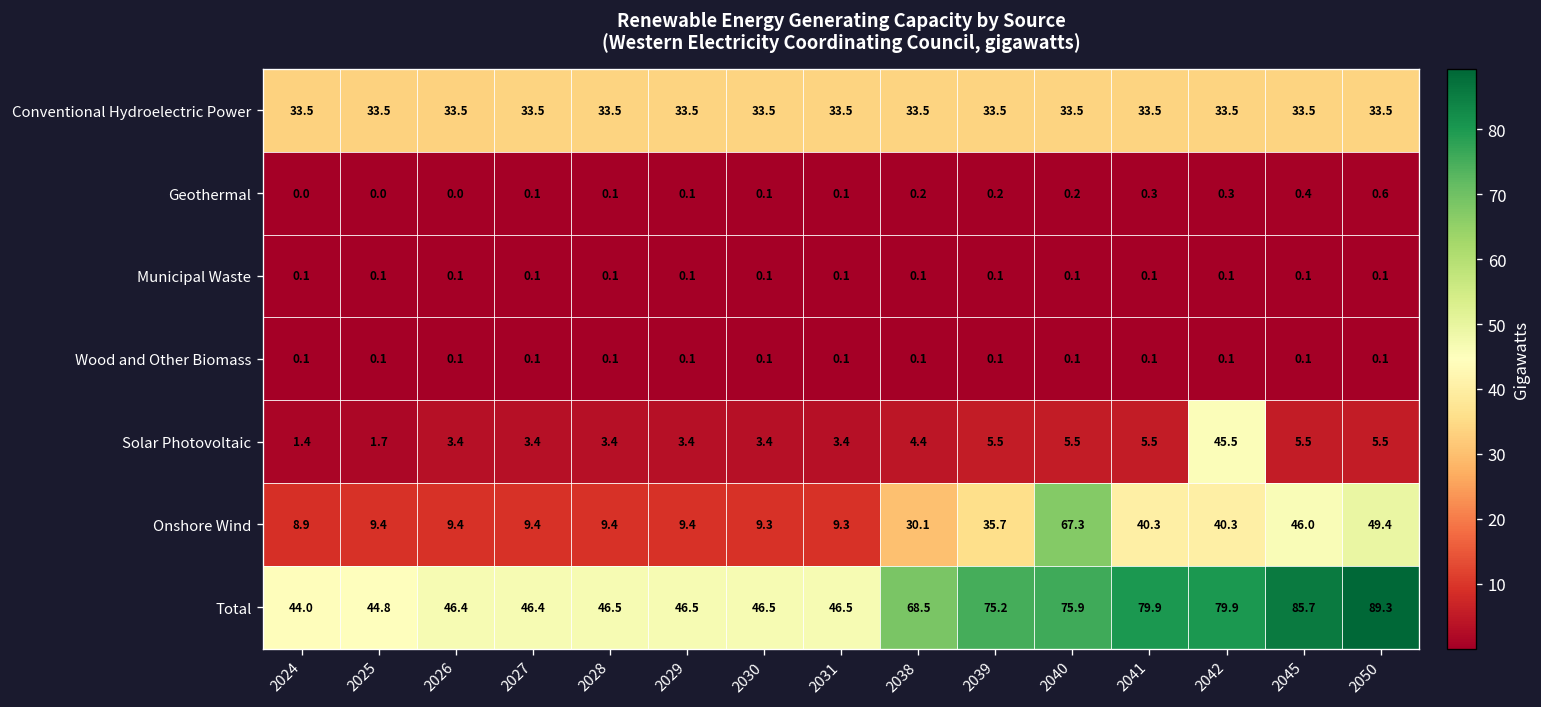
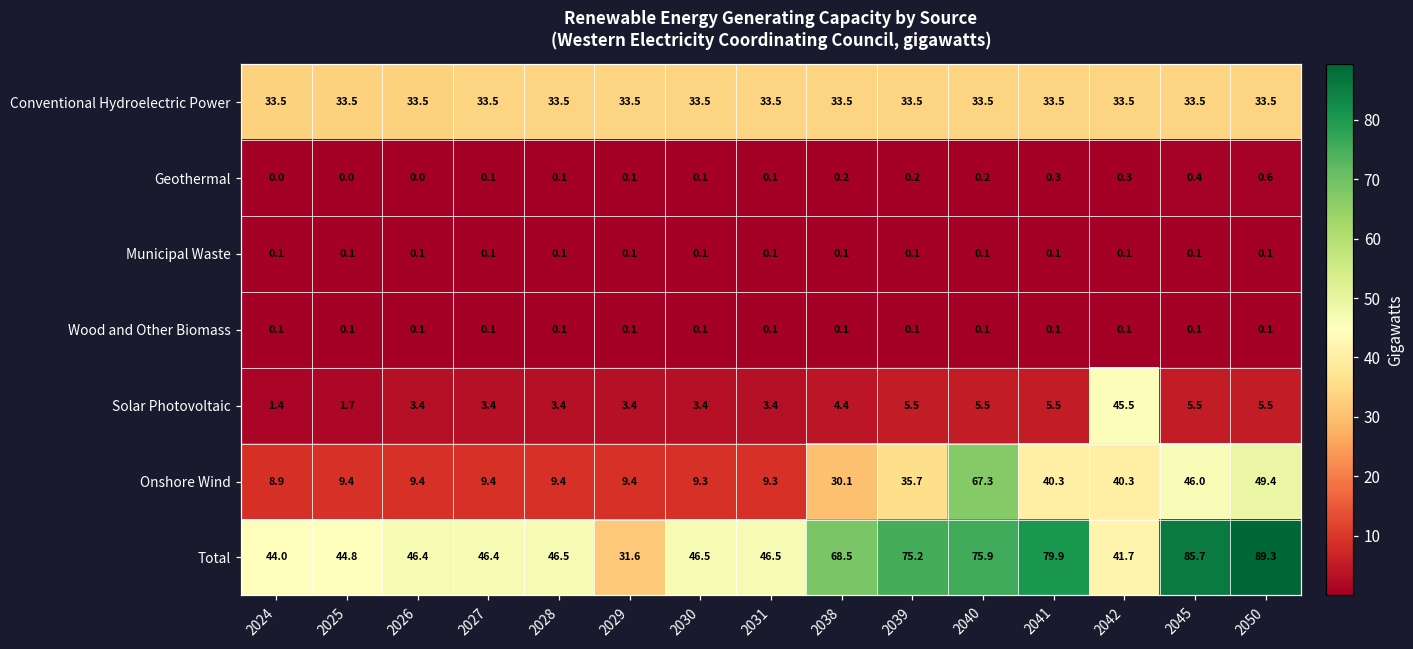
  {
    "Conventional Hydroelectric Power": {
      "2024": 33.5,
      "2025": 33.5,
      "2026": 33.5,
      "2027": 33.5,
      "2028": 33.5,
      "2029": 33.5,
      "2030": 33.5,
      "2031": 33.5,
      "2038": 33.5,
      "2039": 33.5,
      "2040": 33.5,
      "2041": 33.5,
      "2042": 33.5,
      "2045": 33.5,
      "2050": 33.5
    },
    "Geothermal": {
      "2024": 0.0,
      "2025": 0.0,
      "2026": 0.0,
      "2027": 0.1,
      "2028": 0.1,
      "2029": 0.1,
      "2030": 0.1,
      "2031": 0.1,
      "2038": 0.2,
      "2039": 0.2,
      "2040": 0.2,
      "2041": 0.3,
      "2042": 0.3,
      "2045": 0.4,
      "2050": 0.6
    },
    "Municipal Waste": {
      "2024": 0.1,
      "2025": 0.1,
      "2026": 0.1,
      "2027": 0.1,
      "2028": 0.1,
      "2029": 0.1,
      "2030": 0.1,
      "2031": 0.1,
      "2038": 0.1,
      "2039": 0.1,
      "2040": 0.1,
      "2041": 0.1,
      "2042": 0.1,
      "2045": 0.1,
      "2050": 0.1
    },
    "Wood and Other Biomass": {
      "2024": 0.1,
      "2025": 0.1,
      "2026": 0.1,
      "2027": 0.1,
      "2028": 0.1,
      "2029": 0.1,
      "2030": 0.1,
      "2031": 0.1,
      "2038": 0.1,
      "2039": 0.1,
      "2040": 0.1,
      "2041": 0.1,
      "2042": 0.1,
      "2045": 0.1,
      "2050": 0.1
    },
    "Solar Photovoltaic": {
      "2024": 1.4,
      "2025": 1.7,
      "2026": 3.4,
      "2027": 3.4,
      "2028": 3.4,
      "2029": 3.4,
      "2030": 3.4,
      "2031": 3.4,
      "2038": 4.4,
      "2039": 5.5,
      "2040": 5.5,
      "2041": 5.5,
      "2042": 45.5,
      "2045": 5.5,
      "2050": 5.5
    },
    "Onshore Wind": {
      "2024": 8.9,
      "2025": 9.4,
      "2026": 9.4,
      "2027": 9.4,
      "2028": 9.4,
      "2029": 9.4,
      "2030": 9.3,
      "2031": 9.3,
      "2038": 30.1,
      "2039": 35.7,
      "2040": 67.3,
      "2041": 40.3,
      "2042": 40.3,
      "2045": 46.0,
      "2050": 49.4
    },
    "Total": {
      "2024": 44.0,
      "2025": 44.8,
      "2026": 46.4,
      "2027": 46.4,
      "2028": 46.5,
-     "2029": 46.5,
+     "2029": 31.6,
      "2030": 46.5,
      "2031": 46.5,
      "2038": 68.5,
      "2039": 75.2,
      "2040": 75.9,
      "2041": 79.9,
-     "2042": 79.9,
+     "2042": 41.7,
      "2045": 85.7,
      "2050": 89.3
    }
  }
